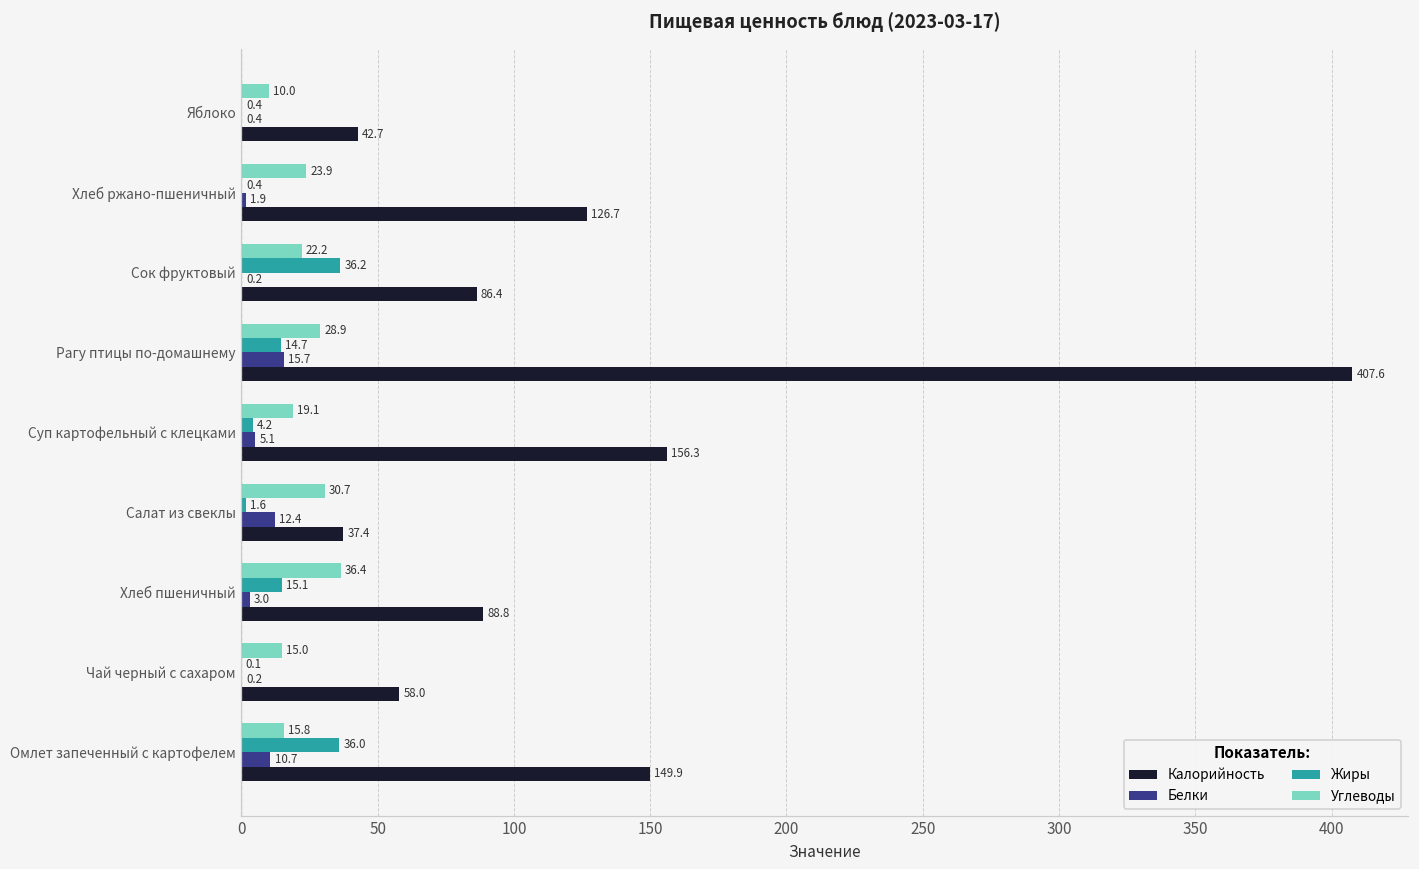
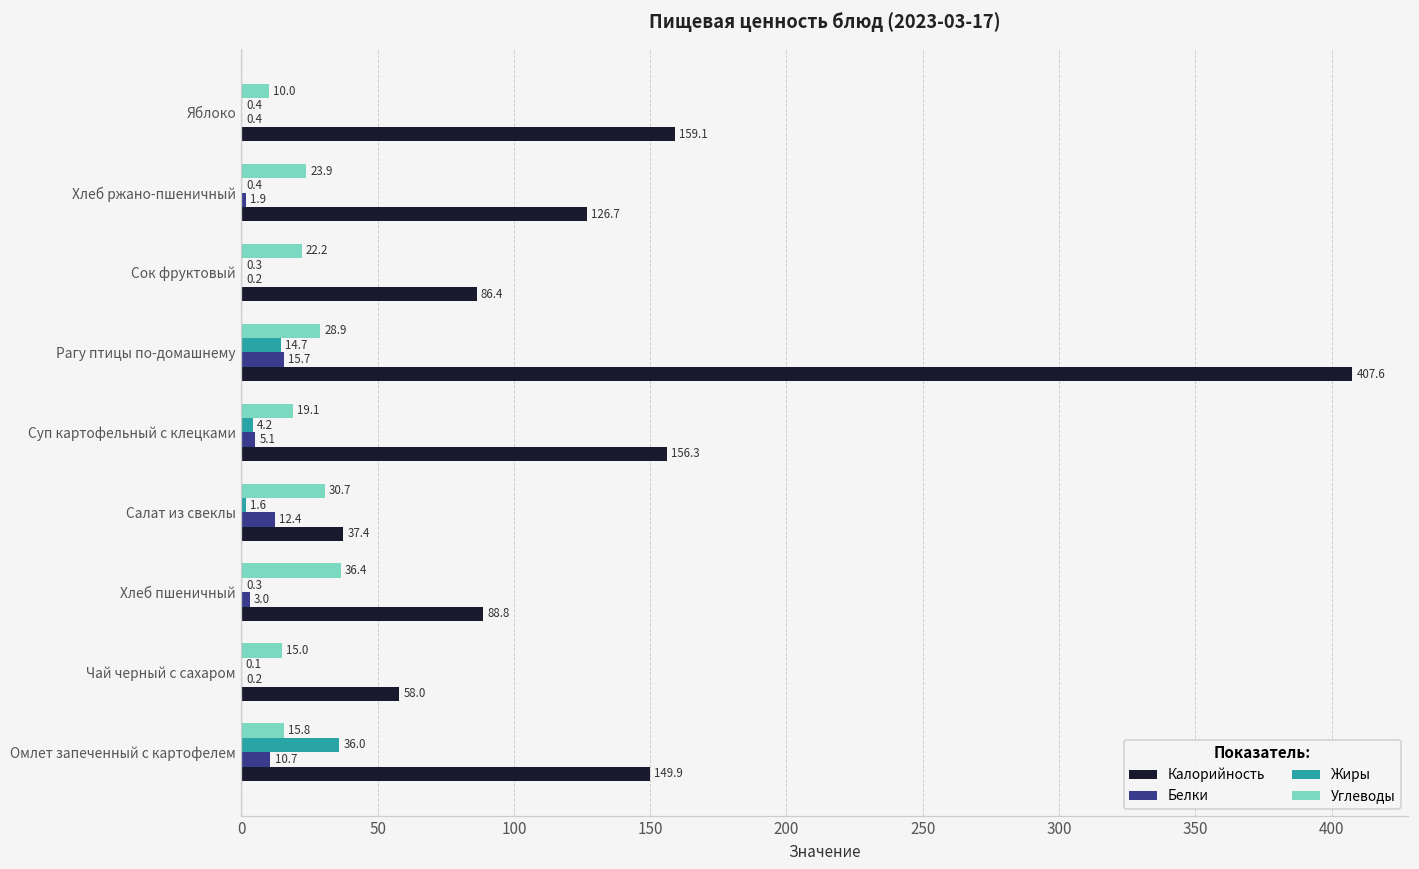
  {
    "Калорийность": {
-     "Яблоко": 42.7,
+     "Яблоко": 159.1,
      "Хлеб ржано-пшеничный": 126.7,
      "Сок фруктовый": 86.4,
      "Рагу птицы по-домашнему": 407.6,
      "Суп картофельный с клецками": 156.3,
      "Салат из свеклы": 37.4,
      "Хлеб пшеничный": 88.8,
      "Чай черный с сахаром": 58.0,
      "Омлет запеченный с картофелем": 149.9
    },
    "Белки": {
      "Яблоко": 0.4,
      "Хлеб ржано-пшеничный": 1.9,
      "Сок фруктовый": 0.2,
      "Рагу птицы по-домашнему": 15.7,
      "Суп картофельный с клецками": 5.1,
      "Салат из свеклы": 12.4,
      "Хлеб пшеничный": 3.0,
      "Чай черный с сахаром": 0.2,
      "Омлет запеченный с картофелем": 10.7
    },
    "Жиры": {
      "Яблоко": 0.4,
      "Хлеб ржано-пшеничный": 0.4,
-     "Сок фруктовый": 36.2,
+     "Сок фруктовый": 0.3,
      "Рагу птицы по-домашнему": 14.7,
      "Суп картофельный с клецками": 4.2,
      "Салат из свеклы": 1.6,
-     "Хлеб пшеничный": 15.1,
+     "Хлеб пшеничный": 0.3,
      "Чай черный с сахаром": 0.1,
      "Омлет запеченный с картофелем": 36.0
    },
    "Углеводы": {
      "Яблоко": 10.0,
      "Хлеб ржано-пшеничный": 23.9,
      "Сок фруктовый": 22.2,
      "Рагу птицы по-домашнему": 28.9,
      "Суп картофельный с клецками": 19.1,
      "Салат из свеклы": 30.7,
      "Хлеб пшеничный": 36.4,
      "Чай черный с сахаром": 15.0,
      "Омлет запеченный с картофелем": 15.8
    }
  }
